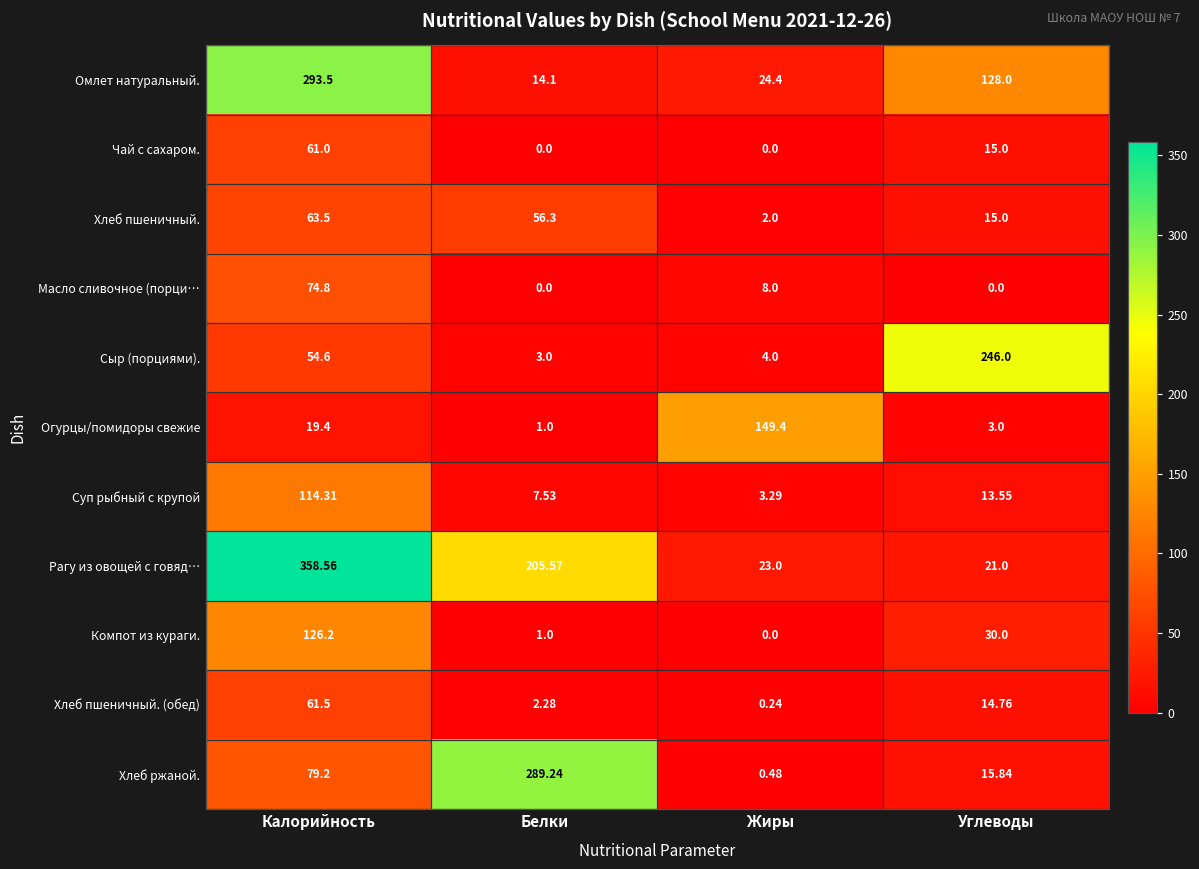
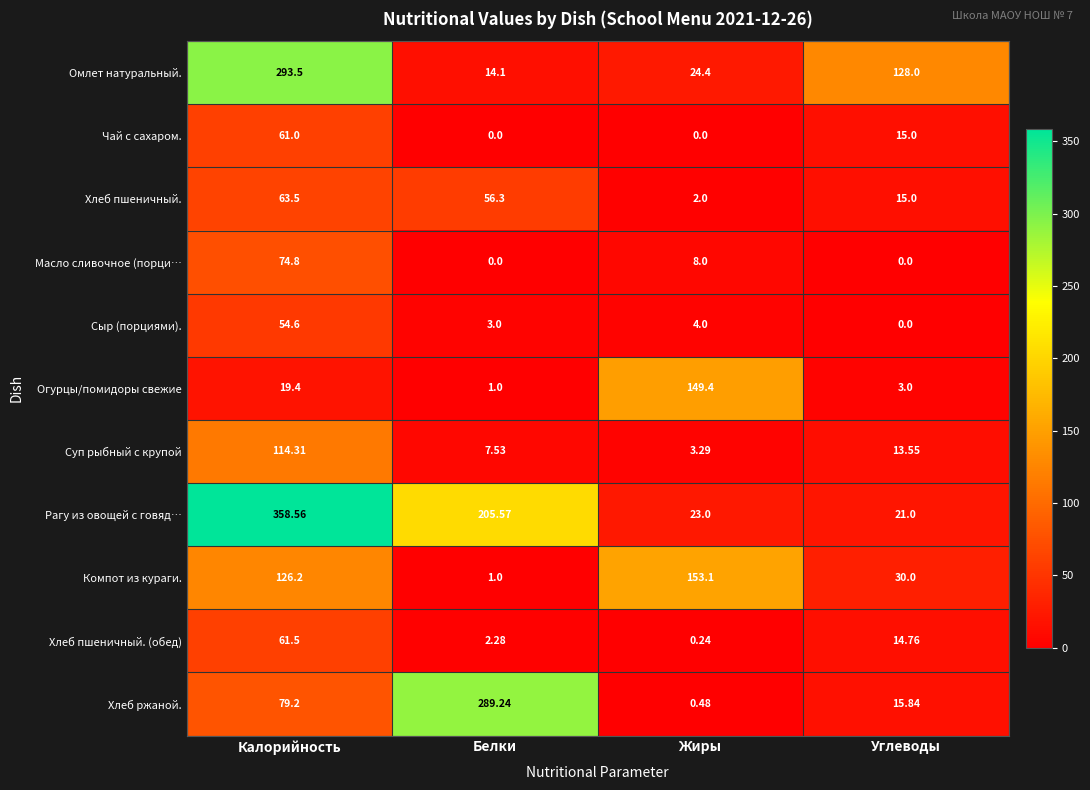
  {
    "Омлет натуральный.": {
      "Калорийность": 293.5,
      "Белки": 14.1,
      "Жиры": 24.4,
      "Углеводы": 128.0
    },
    "Чай с сахаром.": {
      "Калорийность": 61.0,
      "Белки": 0.0,
      "Жиры": 0.0,
      "Углеводы": 15.0
    },
    "Хлеб пшеничный.": {
      "Калорийность": 63.5,
      "Белки": 56.3,
      "Жиры": 2.0,
      "Углеводы": 15.0
    },
    "Масло сливочное (порци…": {
      "Калорийность": 74.8,
      "Белки": 0.0,
      "Жиры": 8.0,
      "Углеводы": 0.0
    },
    "Сыр (порциями).": {
      "Калорийность": 54.6,
      "Белки": 3.0,
      "Жиры": 4.0,
-     "Углеводы": 246.0
+     "Углеводы": 0.0
    },
    "Огурцы/помидоры свежие": {
      "Калорийность": 19.4,
      "Белки": 1.0,
      "Жиры": 149.4,
      "Углеводы": 3.0
    },
    "Суп рыбный с крупой": {
      "Калорийность": 114.31,
      "Белки": 7.53,
      "Жиры": 3.29,
      "Углеводы": 13.55
    },
    "Рагу из овощей с говяд…": {
      "Калорийность": 358.56,
      "Белки": 205.57,
      "Жиры": 23.0,
      "Углеводы": 21.0
    },
    "Компот из кураги.": {
      "Калорийность": 126.2,
      "Белки": 1.0,
-     "Жиры": 0.0,
+     "Жиры": 153.1,
      "Углеводы": 30.0
    },
    "Хлеб пшеничный. (обед)": {
      "Калорийность": 61.5,
      "Белки": 2.28,
      "Жиры": 0.24,
      "Углеводы": 14.76
    },
    "Хлеб ржаной.": {
      "Калорийность": 79.2,
      "Белки": 289.24,
      "Жиры": 0.48,
      "Углеводы": 15.84
    }
  }
